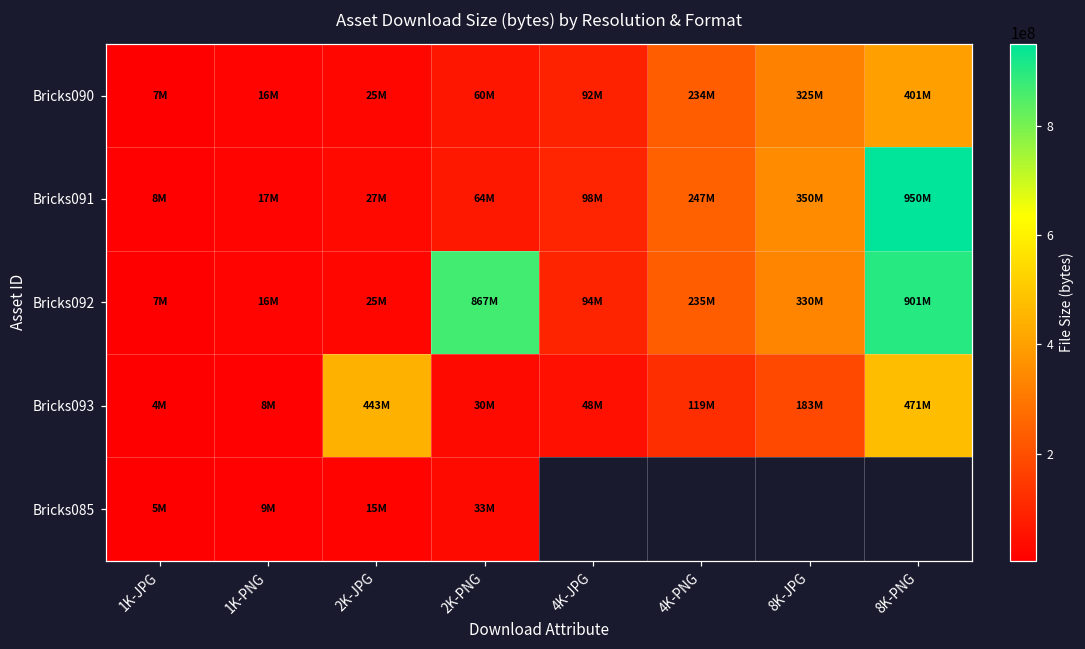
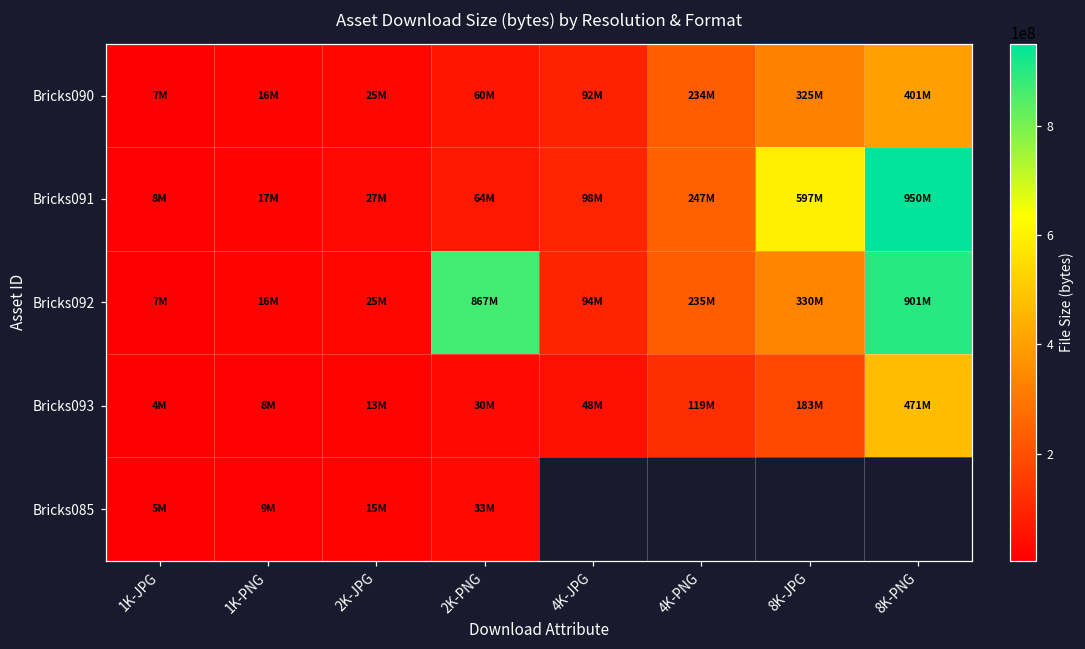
  {
    "Bricks090": {
      "1K-JPG": "7M",
      "1K-PNG": "16M",
      "2K-JPG": "25M",
      "2K-PNG": "60M",
      "4K-JPG": "92M",
      "4K-PNG": "234M",
      "8K-JPG": "325M",
      "8K-PNG": "401M"
    },
    "Bricks091": {
      "1K-JPG": "8M",
      "1K-PNG": "17M",
      "2K-JPG": "27M",
      "2K-PNG": "64M",
      "4K-JPG": "98M",
      "4K-PNG": "247M",
-     "8K-JPG": "350M",
+     "8K-JPG": "597M",
      "8K-PNG": "950M"
    },
    "Bricks092": {
      "1K-JPG": "7M",
      "1K-PNG": "16M",
      "2K-JPG": "25M",
      "2K-PNG": "867M",
      "4K-JPG": "94M",
      "4K-PNG": "235M",
      "8K-JPG": "330M",
      "8K-PNG": "901M"
    },
    "Bricks093": {
      "1K-JPG": "4M",
      "1K-PNG": "8M",
-     "2K-JPG": "443M",
+     "2K-JPG": "13M",
      "2K-PNG": "30M",
      "4K-JPG": "48M",
      "4K-PNG": "119M",
      "8K-JPG": "183M",
      "8K-PNG": "471M"
    },
    "Bricks085": {
      "1K-JPG": "5M",
      "1K-PNG": "9M",
      "2K-JPG": "15M",
      "2K-PNG": "33M"
    }
  }
